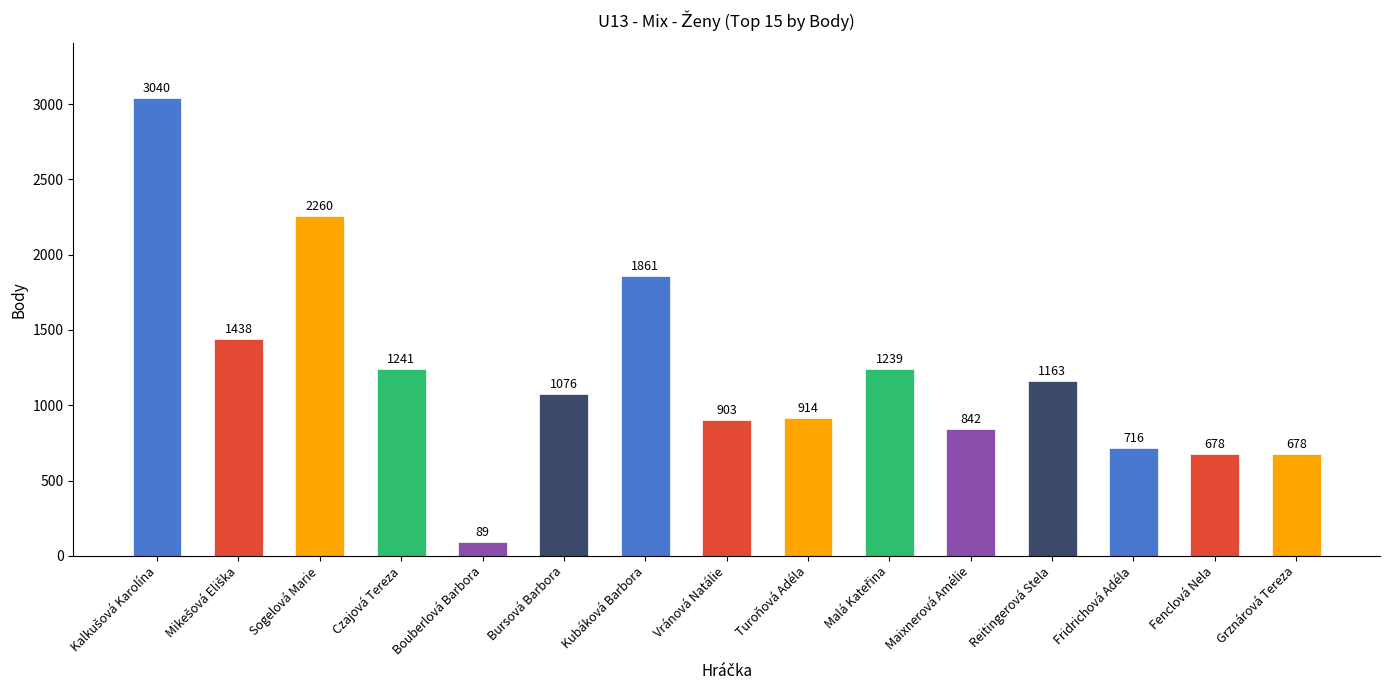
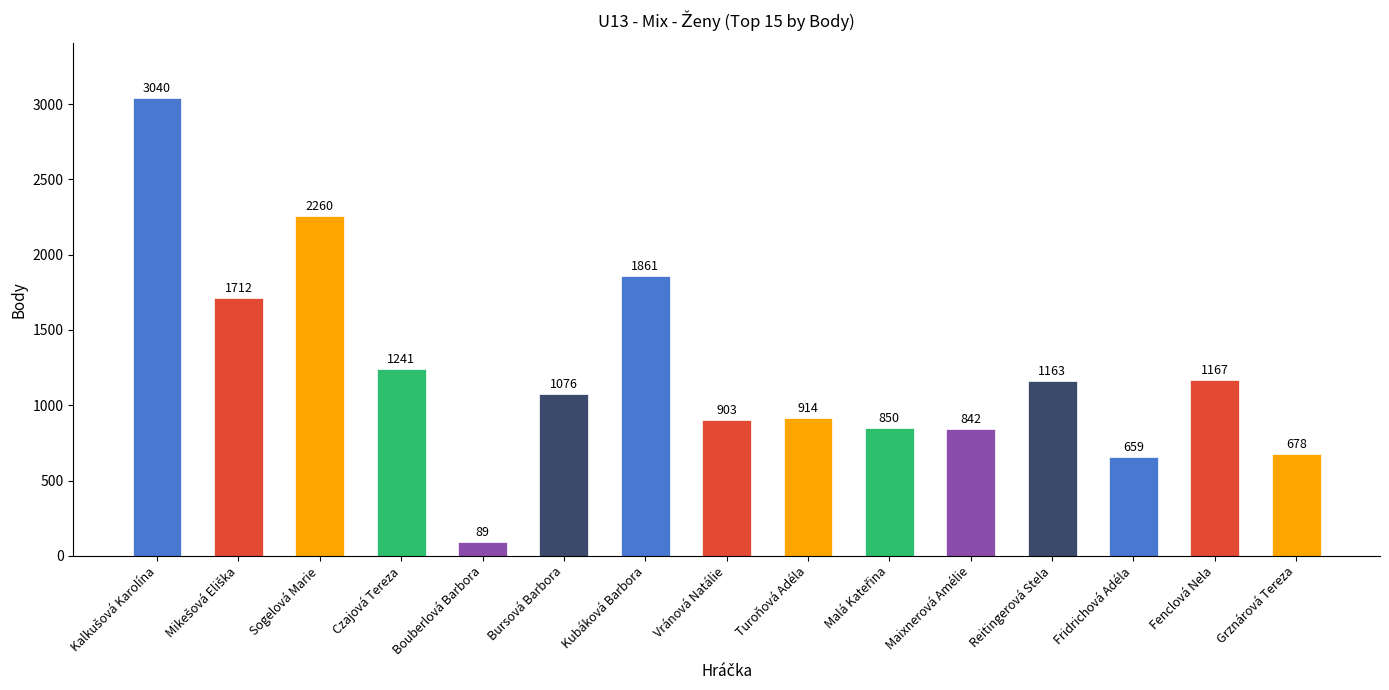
  {
    "Kalkušová Karolína": 3040,
-   "Mikešová Eliška": 1438,
+   "Mikešová Eliška": 1712,
    "Sogelová Marie": 2260,
    "Czajová Tereza": 1241,
    "Bouberlová Barbora": 89,
    "Bursová Barbora": 1076,
    "Kubáková Barbora": 1861,
    "Vránová Natálie": 903,
    "Turoňová Adéla": 914,
-   "Malá Kateřina": 1239,
+   "Malá Kateřina": 850,
    "Maixnerová Amélie": 842,
    "Reitingerová Stela": 1163,
-   "Fridrichová Adéla": 716,
-   "Fenclová Nela": 678,
+   "Fridrichová Adéla": 659,
+   "Fenclová Nela": 1167,
    "Grznárová Tereza": 678
  }
